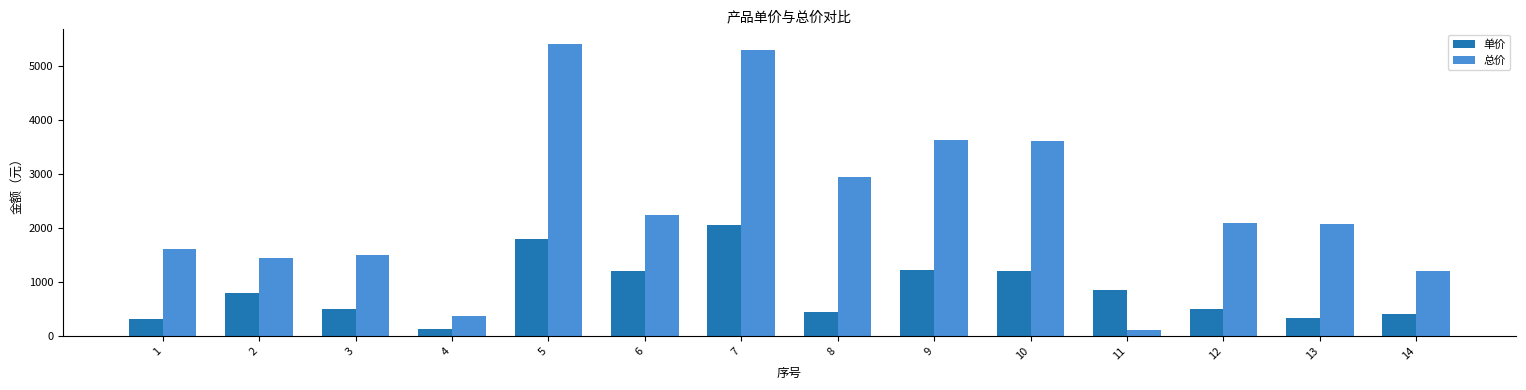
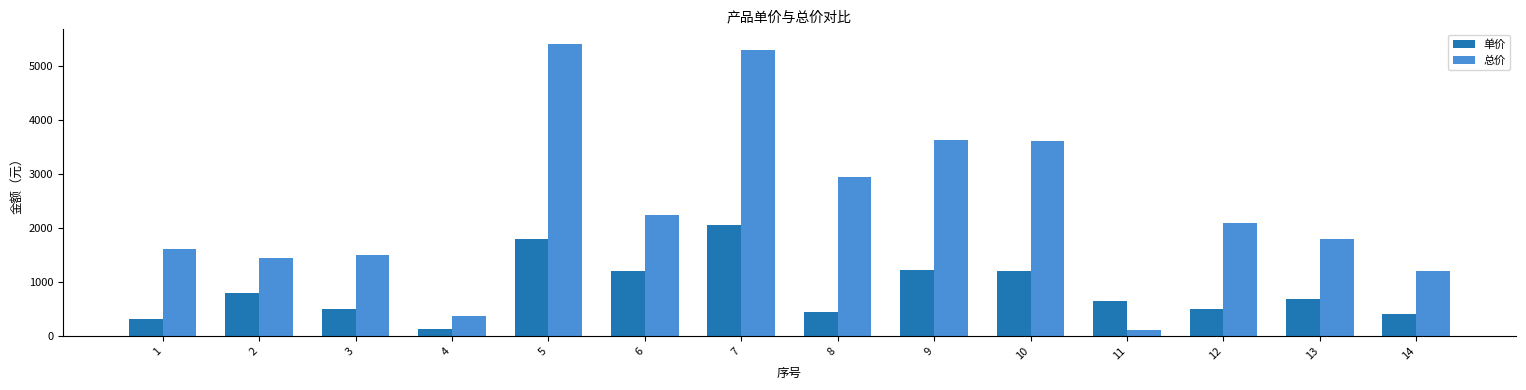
  {
    "单价": {
      "1": 300,
      "2": 800,
      "3": 500,
      "4": 100,
      "5": 1800,
      "6": 1200,
      "7": 2100,
      "8": 400,
      "9": 1200,
      "10": 1200,
-     "11": 900,
+     "11": 700,
      "12": 500,
-     "13": 300,
+     "13": 700,
      "14": 400
    },
    "总价": {
      "1": 1600,
      "2": 1400,
      "3": 1500,
      "4": 400,
      "5": 5400,
      "6": 2200,
      "7": 5300,
      "8": 2900,
      "9": 3600,
      "10": 3600,
      "11": 100,
      "12": 2100,
-     "13": 2100,
+     "13": 1800,
      "14": 1200
    }
  }
